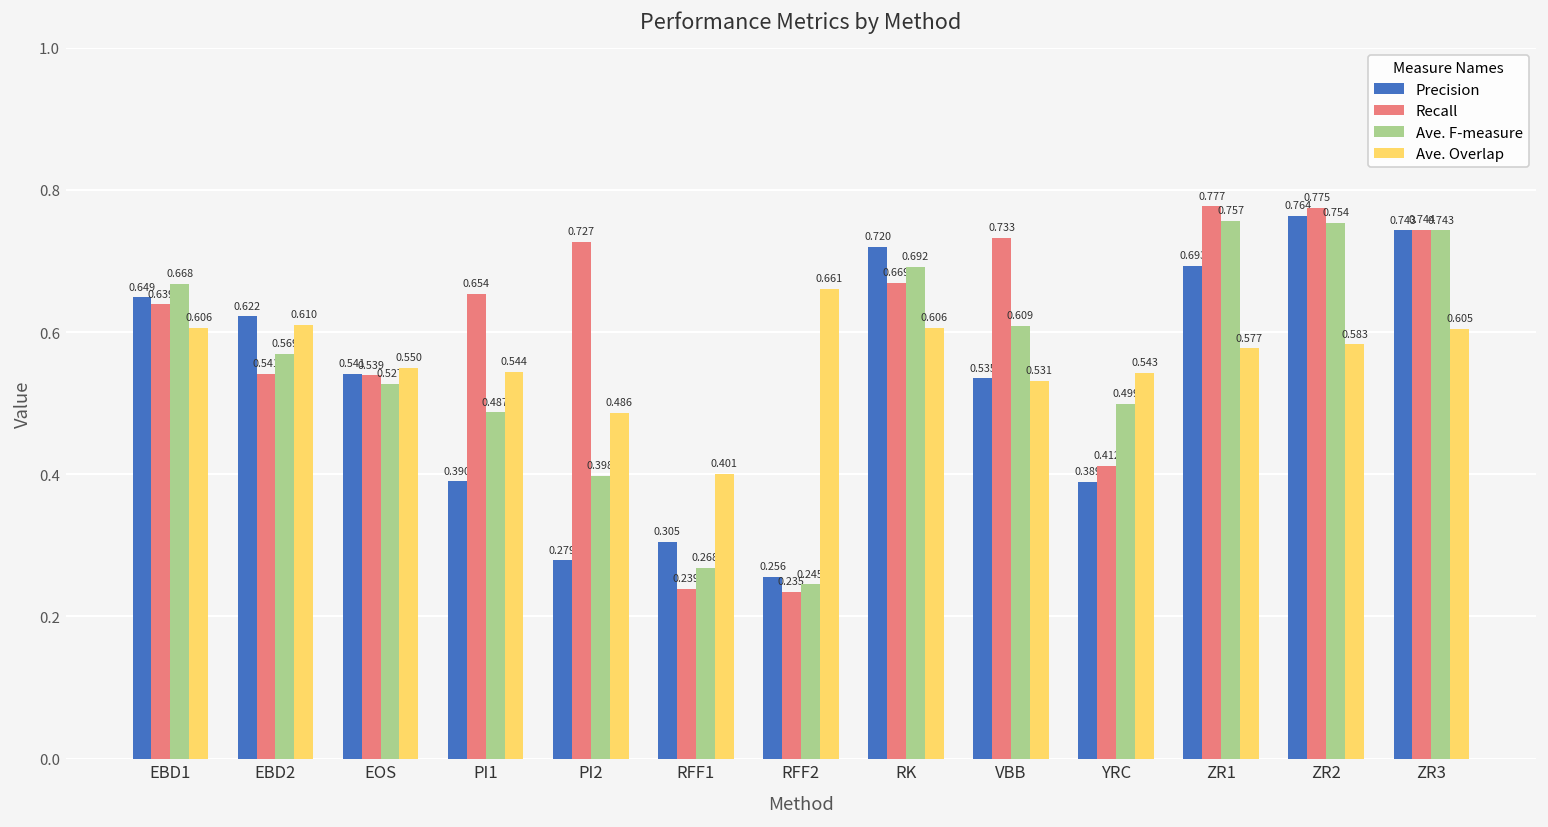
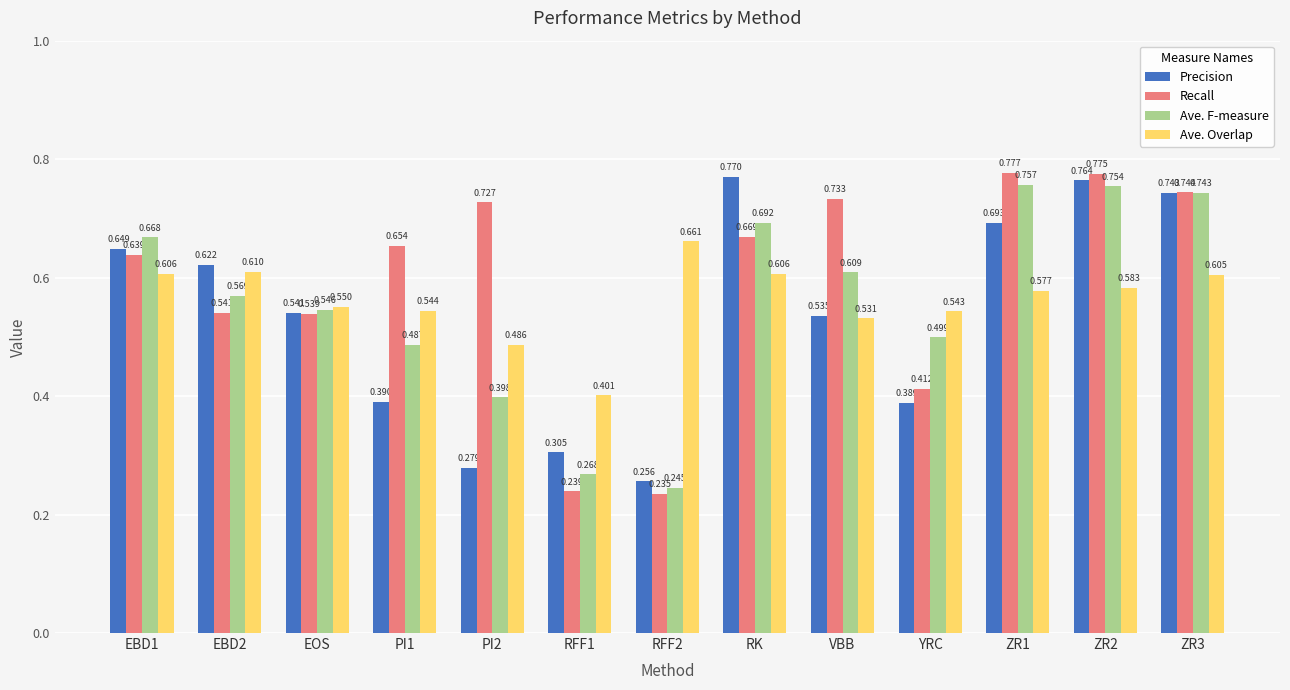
  {
    "Precision": {
      "EBD1": 0.649,
      "EBD2": 0.622,
      "PI1": 0.390,
      "PI2": 0.279,
      "RFF1": 0.305,
      "RFF2": 0.256,
-     "RK": 0.720,
+     "RK": 0.770,
      "VBB": 0.535,
      "YRC": 0.389,
      "ZR1": 0.693,
      "ZR2": 0.764
    },
    "Recall": {
      "EBD1": 0.639,
      "EBD2": 0.541,
      "PI1": 0.654,
      "PI2": 0.727,
      "RFF1": 0.239,
      "RFF2": 0.235,
      "RK": 0.669,
      "VBB": 0.733,
      "YRC": 0.412,
      "ZR1": 0.777,
      "ZR2": 0.775
    },
    "Ave. F-measure": {
      "EBD1": 0.668,
      "EBD2": 0.569,
-     "EOS": 0.527,
+     "EOS": 0.546,
      "PI1": 0.487,
      "PI2": 0.398,
      "RFF1": 0.268,
      "RFF2": 0.245,
      "RK": 0.692,
      "VBB": 0.609,
      "YRC": 0.499,
      "ZR1": 0.757,
      "ZR2": 0.754
    },
    "Ave. Overlap": {
      "EBD1": 0.606,
      "EBD2": 0.610,
      "PI1": 0.544,
      "PI2": 0.486,
      "RFF1": 0.401,
      "RFF2": 0.661,
      "RK": 0.606,
      "VBB": 0.531,
      "YRC": 0.543,
      "ZR1": 0.577,
      "ZR2": 0.583,
      "ZR3": 0.605
    }
  }
